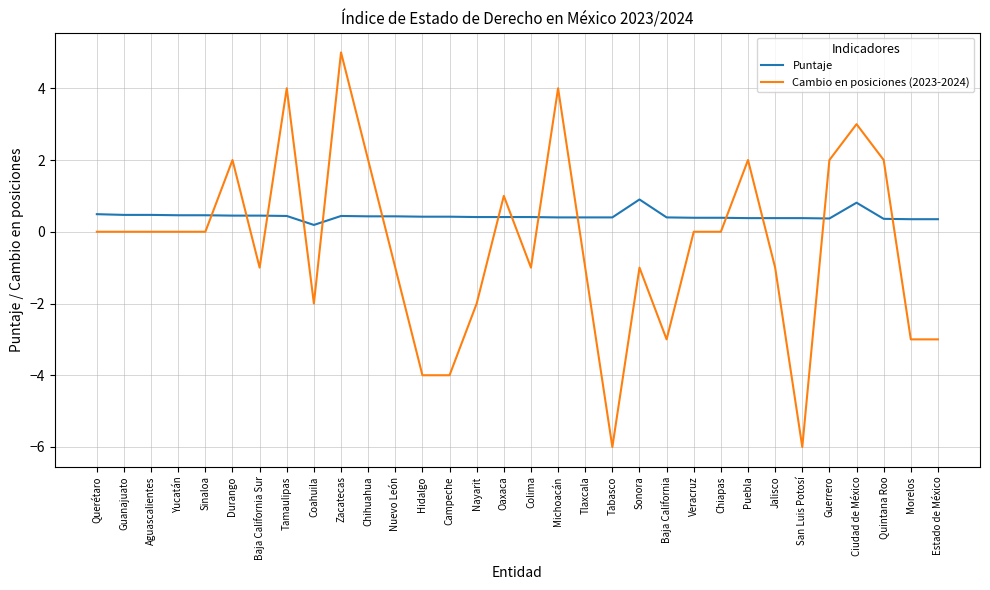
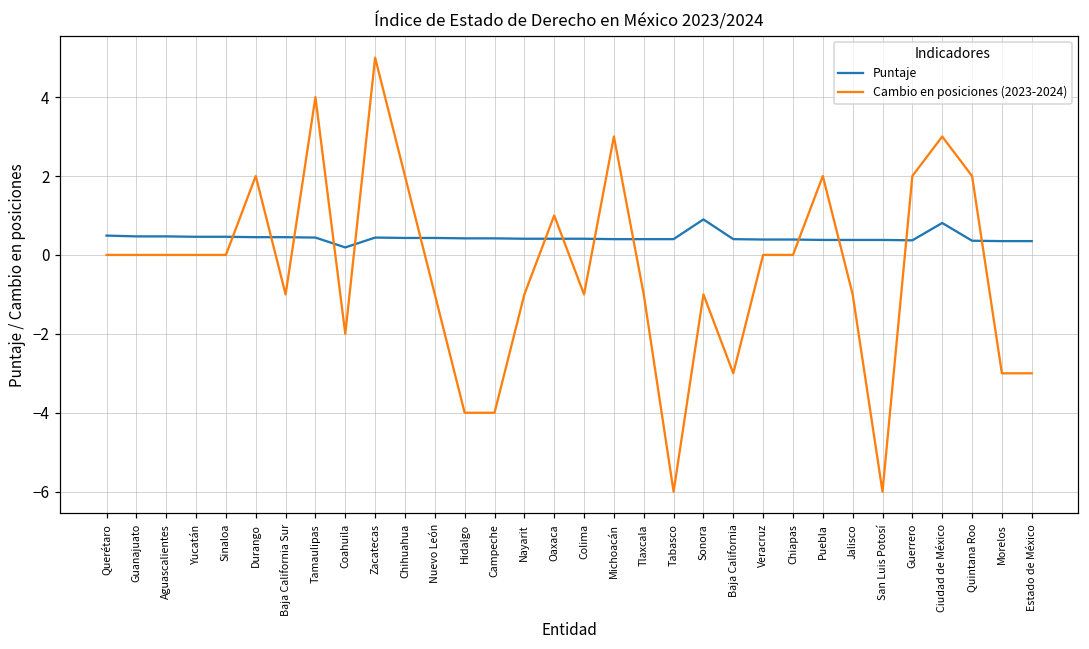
  {
    "Puntaje": {
      "Querétaro": 0.5,
      "Guanajuato": 0.5,
      "Aguascalientes": 0.5,
      "Yucatán": 0.5,
      "Sinaloa": 0.5,
      "Durango": 0.5,
      "Baja California Sur": 0.5,
      "Tamaulipas": 0.4,
      "Coahuila": 0.2,
      "Zacatecas": 0.4,
      "Chihuahua": 0.4,
      "Nuevo León": 0.4,
      "Hidalgo": 0.4,
      "Campeche": 0.4,
      "Nayarit": 0.4,
      "Oaxaca": 0.4,
      "Colima": 0.4,
      "Michoacán": 0.4,
      "Tlaxcala": 0.4,
      "Tabasco": 0.4,
      "Sonora": 0.9,
      "Baja California": 0.4,
      "Veracruz": 0.4,
      "Chiapas": 0.4,
      "Puebla": 0.4,
      "Jalisco": 0.4,
      "San Luis Potosí": 0.4,
      "Guerrero": 0.4,
      "Ciudad de México": 0.8,
      "Quintana Roo": 0.4,
      "Morelos": 0.4,
      "Estado de México": 0.4
    },
    "Cambio en posiciones (2023-2024)": {
      "Querétaro": 0,
      "Guanajuato": 0,
      "Aguascalientes": 0,
      "Yucatán": 0,
      "Sinaloa": 0,
      "Durango": 2,
      "Baja California Sur": -1,
      "Tamaulipas": 4,
      "Coahuila": -2,
      "Zacatecas": 5,
      "Chihuahua": 2,
      "Nuevo León": -1,
      "Hidalgo": -4,
      "Campeche": -4,
-     "Nayarit": -2,
+     "Nayarit": -1,
      "Oaxaca": 1,
      "Colima": -1,
-     "Michoacán": 4,
+     "Michoacán": 3,
      "Tlaxcala": -1,
      "Tabasco": -6,
      "Sonora": -1,
      "Baja California": -3,
      "Veracruz": 0,
      "Chiapas": 0,
      "Puebla": 2,
      "Jalisco": -1,
      "San Luis Potosí": -6,
      "Guerrero": 2,
      "Ciudad de México": 3,
      "Quintana Roo": 2,
      "Morelos": -3,
      "Estado de México": -3
    }
  }
